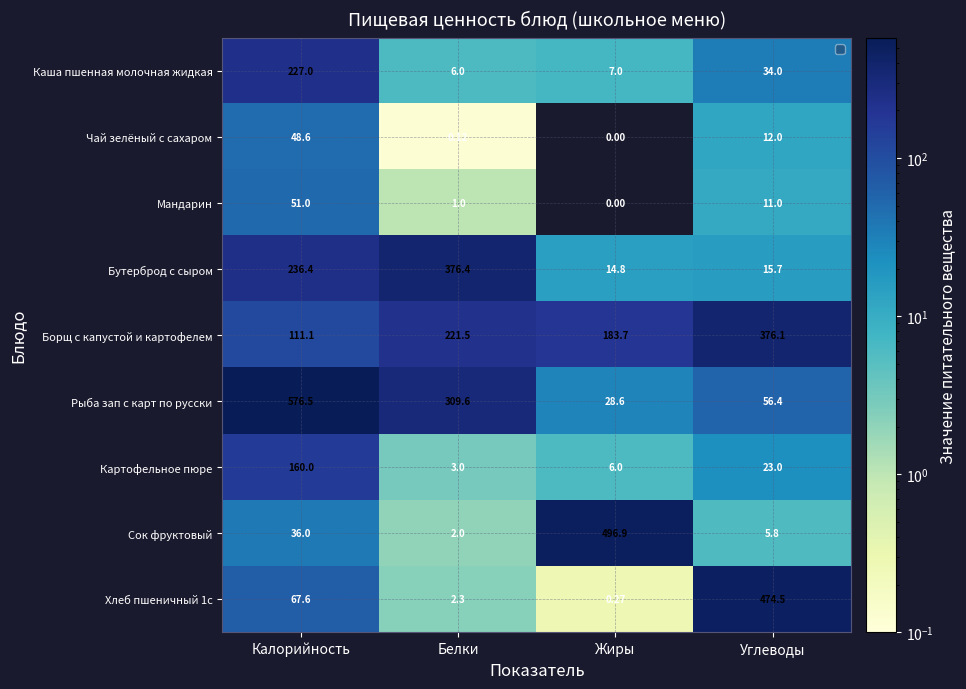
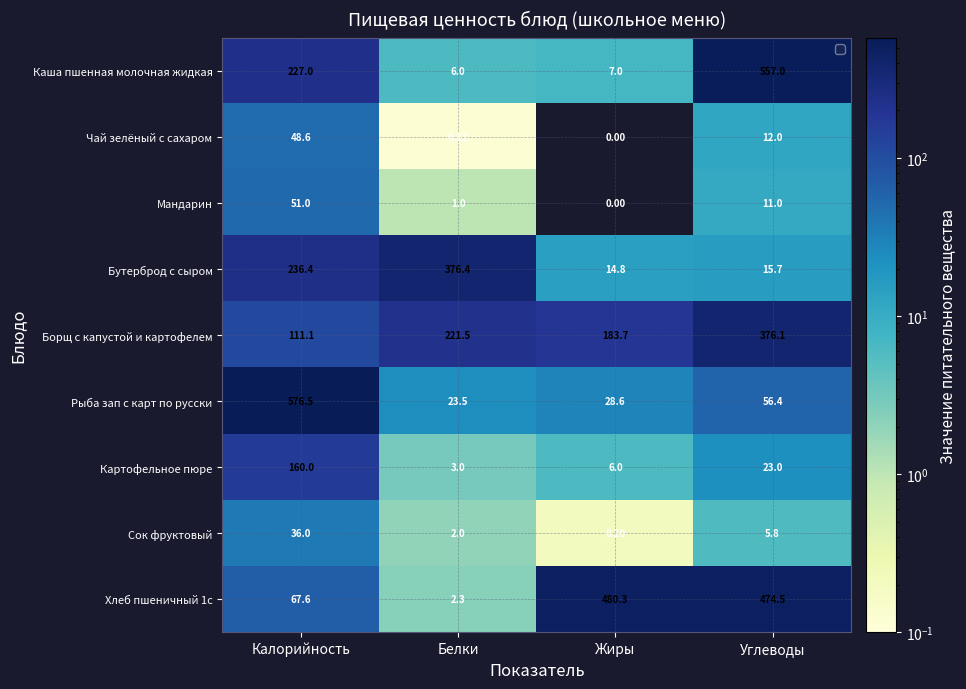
  {
    "Каша пшенная молочная жидкая": {
      "Калорийность": 227.0,
      "Белки": 6.0,
      "Жиры": 7.0,
-     "Углеводы": 34.0
+     "Углеводы": 557.0
    },
    "Чай зелёный с сахаром": {
      "Калорийность": 48.6,
      "Жиры": 0.00,
      "Углеводы": 12.0
    },
    "Мандарин": {
      "Калорийность": 51.0,
      "Белки": 1.0,
      "Жиры": 0.00,
      "Углеводы": 11.0
    },
    "Бутерброд с сыром": {
      "Калорийность": 236.4,
      "Белки": 376.4,
      "Жиры": 14.8,
      "Углеводы": 15.7
    },
    "Борщ с капустой и картофелем": {
      "Калорийность": 111.1,
      "Белки": 221.5,
      "Жиры": 183.7,
      "Углеводы": 376.1
    },
    "Рыба зап с карт по русски": {
      "Калорийность": 576.5,
-     "Белки": 309.6,
+     "Белки": 23.5,
      "Жиры": 28.6,
      "Углеводы": 56.4
    },
    "Картофельное пюре": {
      "Калорийность": 160.0,
      "Белки": 3.0,
      "Жиры": 6.0,
      "Углеводы": 23.0
    },
    "Сок фруктовый": {
      "Калорийность": 36.0,
      "Белки": 2.0,
-     "Жиры": 496.9,
+     "Жиры": 0.20,
      "Углеводы": 5.8
    },
    "Хлеб пшеничный 1с": {
      "Калорийность": 67.6,
      "Белки": 2.3,
-     "Жиры": 0.27,
+     "Жиры": 480.3,
      "Углеводы": 474.5
    }
  }
